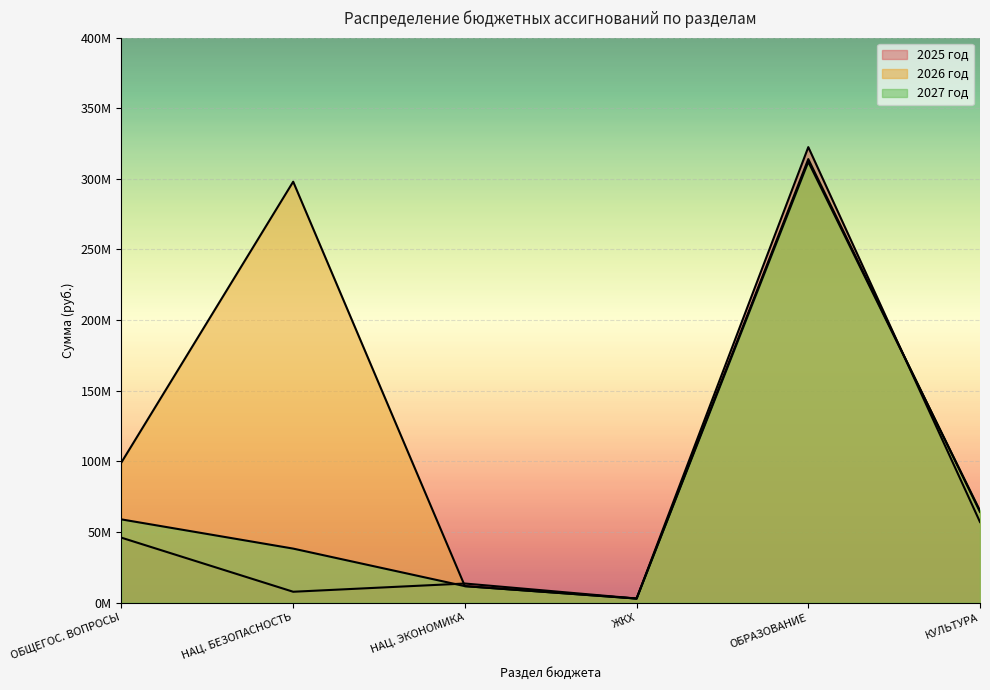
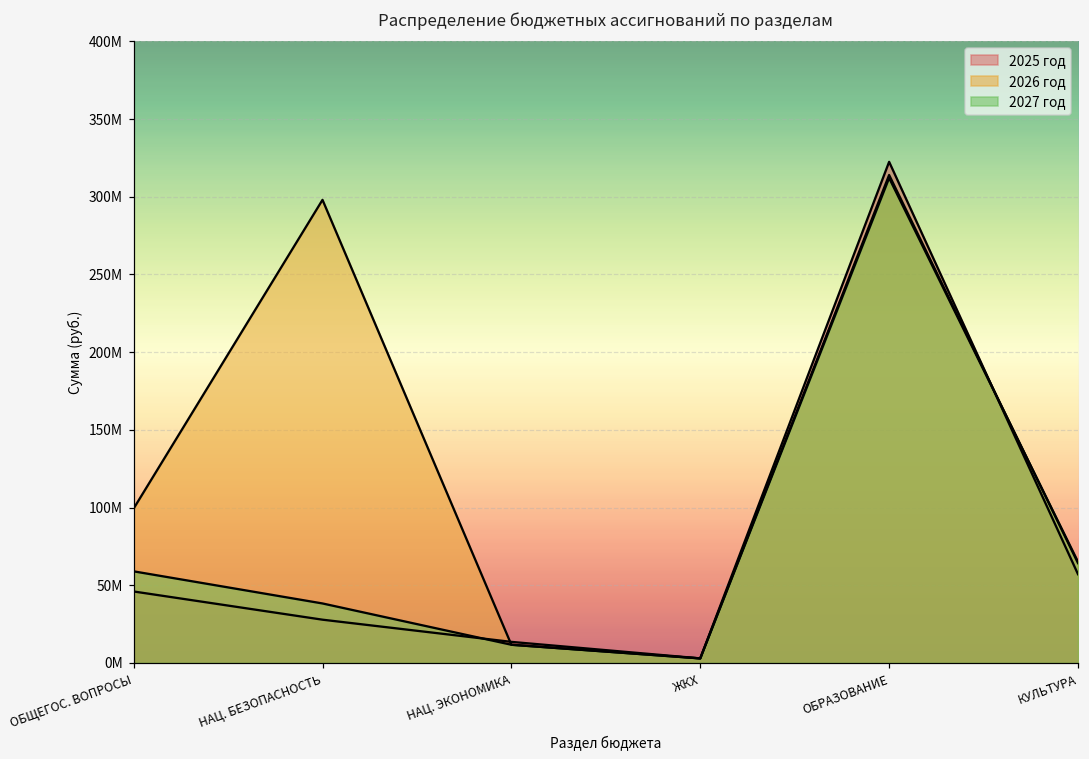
  {
    "2025 год": {
      "ОБЩЕГОС. ВОПРОСЫ": 46000000,
-     "НАЦ. БЕЗОПАСНОСТЬ": 8000000,
+     "НАЦ. БЕЗОПАСНОСТЬ": 28000000,
      "НАЦ. ЭКОНОМИКА": 14000000,
      "ОБРАЗОВАНИЕ": 322000000,
      "КУЛЬТУРА": 57000000
    },
    "2026 год": {
      "ОБЩЕГОС. ВОПРОСЫ": 99000000,
      "НАЦ. БЕЗОПАСНОСТЬ": 298000000,
      "ОБРАЗОВАНИЕ": 314000000
    },
    "2027 год": {
      "ОБЩЕГОС. ВОПРОСЫ": 59000000,
      "НАЦ. БЕЗОПАСНОСТЬ": 38000000,
      "ОБРАЗОВАНИЕ": 312000000
    }
  }
